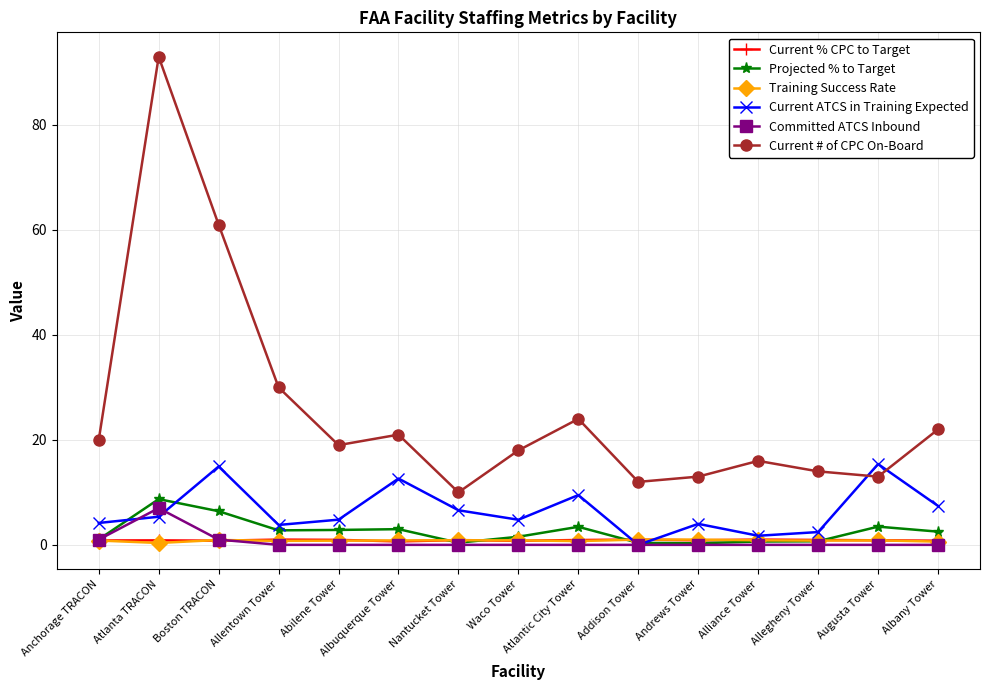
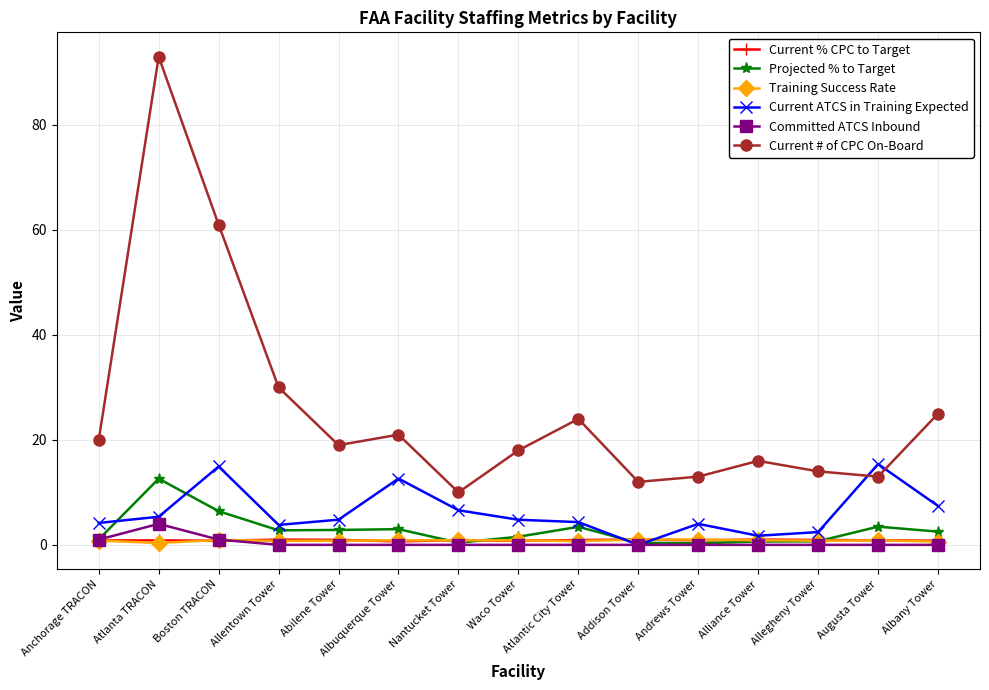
  {
    "Current % CPC to Target": {
      "Atlanta TRACON": 1
    },
    "Projected % to Target": {
-     "Atlanta TRACON": 9,
+     "Atlanta TRACON": 13,
      "Boston TRACON": 6,
      "Allentown Tower": 3,
      "Abilene Tower": 3,
      "Albuquerque Tower": 3,
      "Waco Tower": 2,
      "Atlantic City Tower": 3,
      "Augusta Tower": 3,
      "Albany Tower": 3
    },
    "Training Success Rate": {
      "Atlanta TRACON": 0
    },
    "Current ATCS in Training Expected": {
      "Anchorage TRACON": 4,
      "Atlanta TRACON": 5,
      "Boston TRACON": 15,
      "Allentown Tower": 4,
      "Abilene Tower": 5,
      "Albuquerque Tower": 13,
      "Nantucket Tower": 7,
      "Waco Tower": 5,
-     "Atlantic City Tower": 9,
+     "Atlantic City Tower": 4,
      "Andrews Tower": 4,
      "Alliance Tower": 2,
      "Allegheny Tower": 2,
      "Augusta Tower": 15,
      "Albany Tower": 7
    },
    "Committed ATCS Inbound": {
-     "Atlanta TRACON": 7,
+     "Atlanta TRACON": 4,
      "Allentown Tower": 0,
      "Abilene Tower": 0,
      "Albuquerque Tower": 0,
      "Waco Tower": 0,
      "Atlantic City Tower": 0,
      "Alliance Tower": 0,
      "Allegheny Tower": 0,
      "Augusta Tower": 0,
      "Albany Tower": 0
    },
    "Current # of CPC On-Board": {
      "Anchorage TRACON": 20,
      "Atlanta TRACON": 93,
      "Boston TRACON": 61,
      "Allentown Tower": 30,
      "Abilene Tower": 19,
      "Albuquerque Tower": 21,
      "Nantucket Tower": 10,
      "Waco Tower": 18,
      "Atlantic City Tower": 24,
      "Addison Tower": 12,
      "Andrews Tower": 13,
      "Alliance Tower": 16,
      "Allegheny Tower": 14,
      "Augusta Tower": 13,
-     "Albany Tower": 22
+     "Albany Tower": 25
    }
  }
